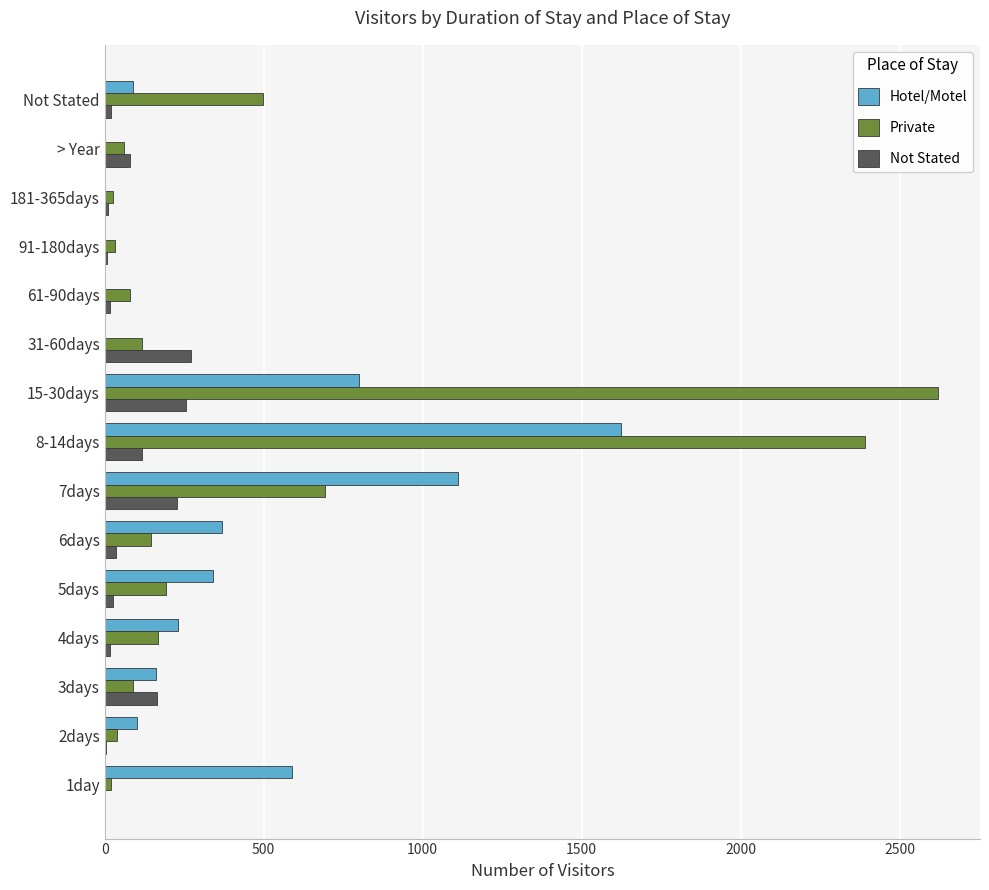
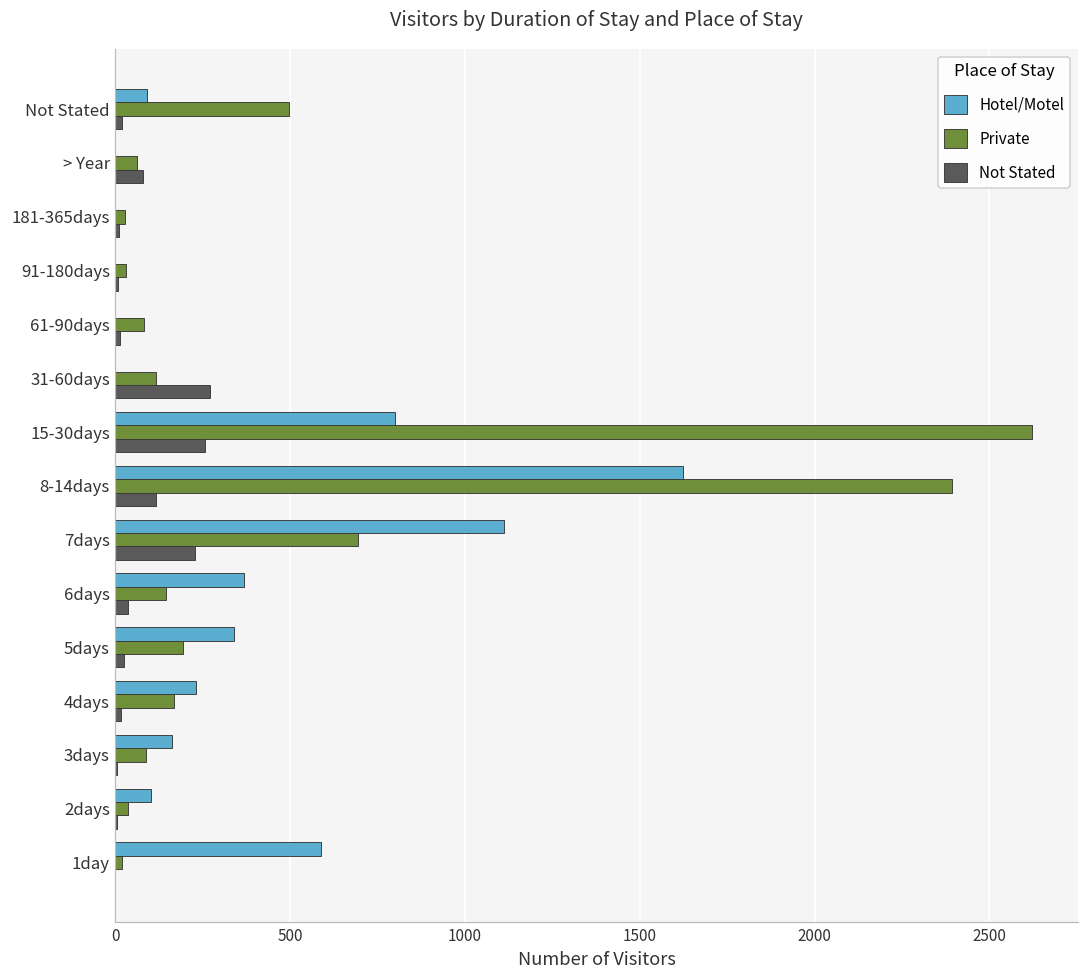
  {
    "Hotel/Motel": {
      "Not Stated": 90,
      "> Year": 0,
      "181-365days": 0,
      "91-180days": 0,
      "61-90days": 0,
      "31-60days": 0,
      "15-30days": 800,
      "8-14days": 1620,
      "7days": 1110,
      "6days": 370,
      "5days": 340,
      "4days": 230,
      "3days": 160,
      "2days": 100,
      "1day": 590
    },
    "Private": {
      "Not Stated": 500,
      "> Year": 60,
      "181-365days": 30,
      "91-180days": 30,
      "61-90days": 80,
      "31-60days": 120,
      "15-30days": 2620,
      "8-14days": 2390,
      "7days": 690,
      "6days": 150,
      "5days": 190,
      "4days": 170,
      "3days": 90,
      "2days": 40,
      "1day": 20
    },
    "Not Stated": {
      "Not Stated": 20,
      "> Year": 80,
      "181-365days": 10,
      "61-90days": 20,
      "31-60days": 270,
      "15-30days": 260,
      "8-14days": 120,
      "7days": 230,
      "6days": 40,
      "5days": 30,
      "4days": 20,
-     "3days": 160,
+     "3days": 10,
      "1day": 0
    }
  }
